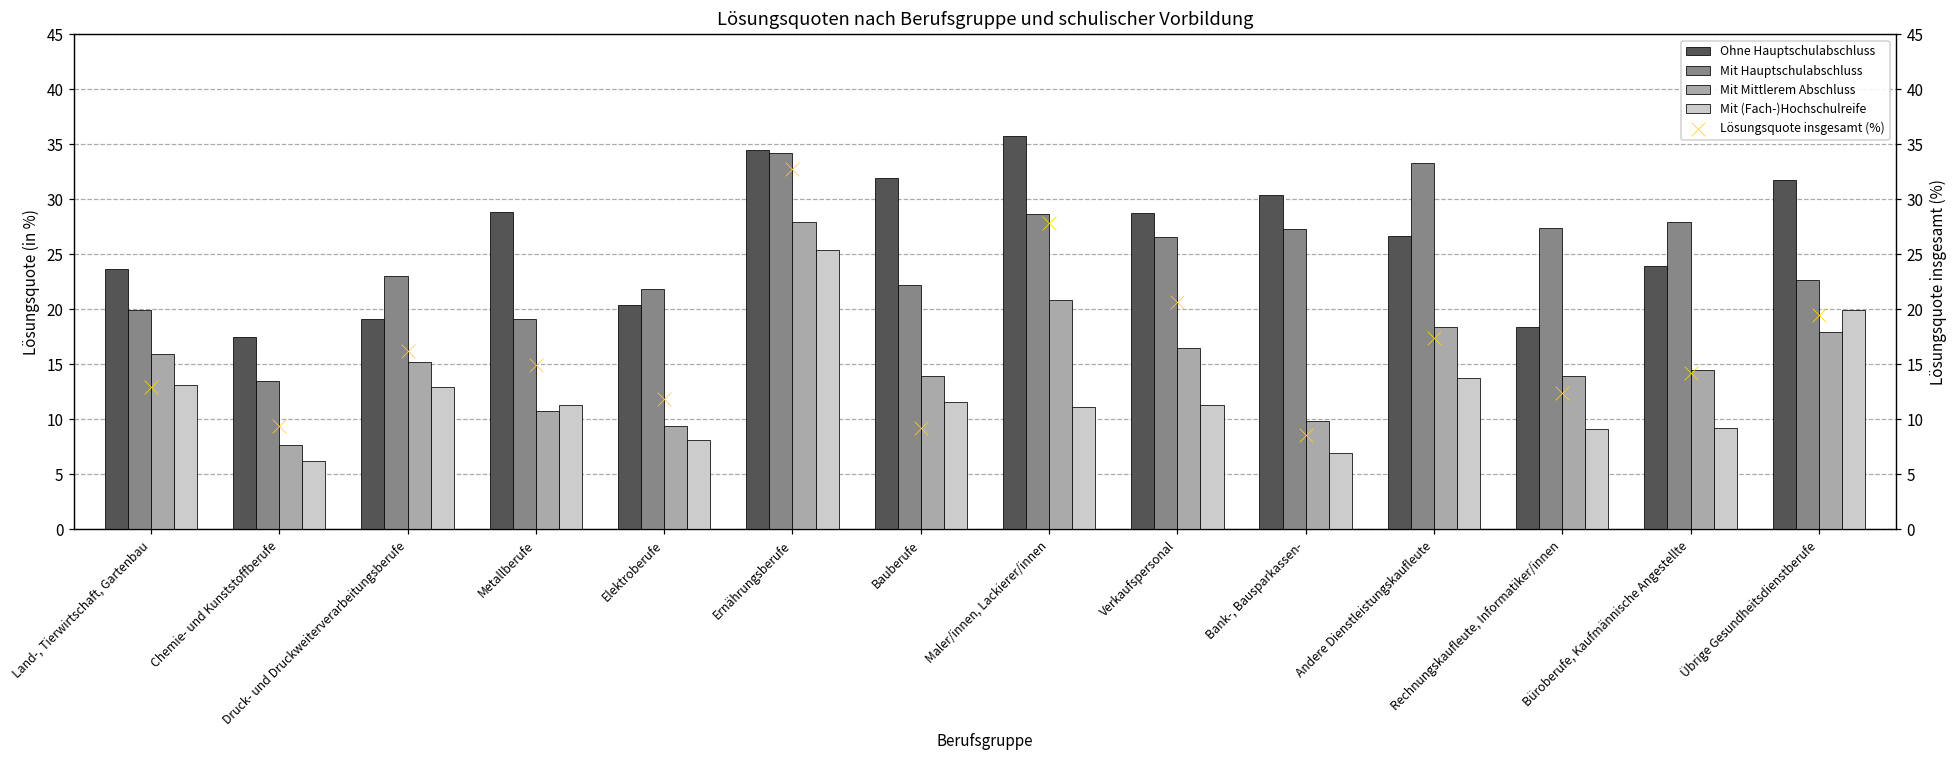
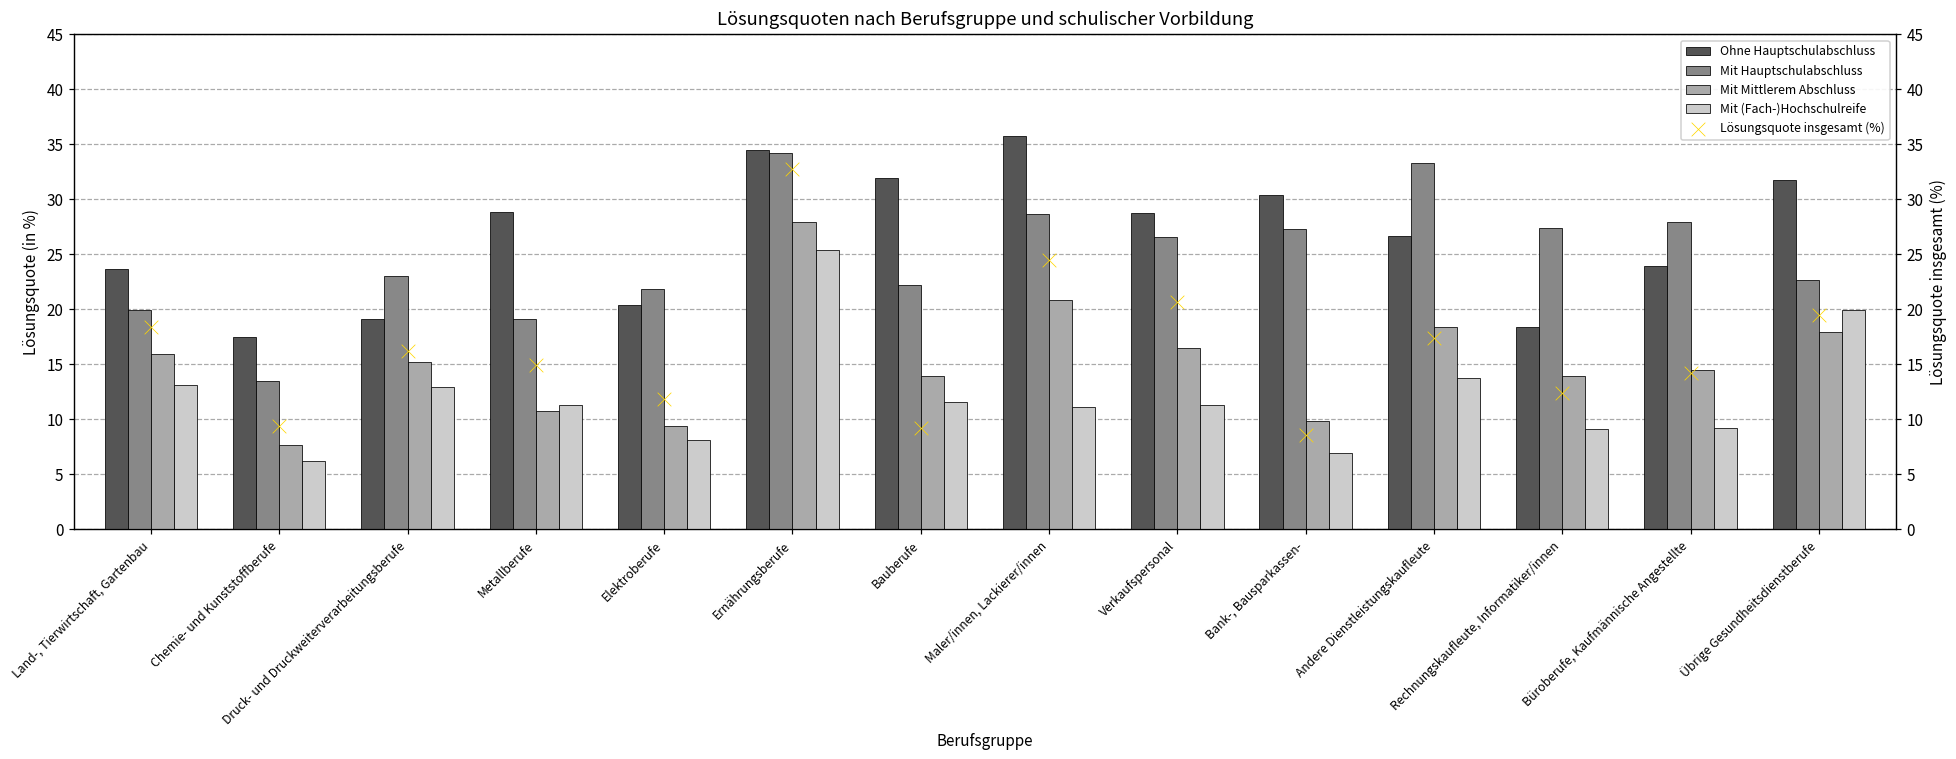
  {
    "Ohne Hauptschulabschluss": {
      "Land-, Tierwirtschaft, Gartenbau": 24,
      "Chemie- und Kunststoffberufe": 18,
      "Druck- und Druckweiterverarbeitungsberufe": 19,
      "Metallberufe": 29,
      "Elektroberufe": 20,
      "Ernährungsberufe": 35,
      "Bauberufe": 32,
      "Maler/innen, Lackierer/innen": 36,
      "Verkaufspersonal": 29,
      "Bank-, Bausparkassen-": 30,
      "Andere Dienstleistungskaufleute": 27,
      "Rechnungskaufleute, Informatiker/innen": 18,
      "Büroberufe, Kaufmännische Angestellte": 24,
      "Übrige Gesundheitsdienstberufe": 32
    },
    "Lösungsquote insgesamt (%)": {
-     "Land-, Tierwirtschaft, Gartenbau": 13,
-     "Maler/innen, Lackierer/innen": 28
+     "Land-, Tierwirtschaft, Gartenbau": 18,
+     "Maler/innen, Lackierer/innen": 24
    }
  }
